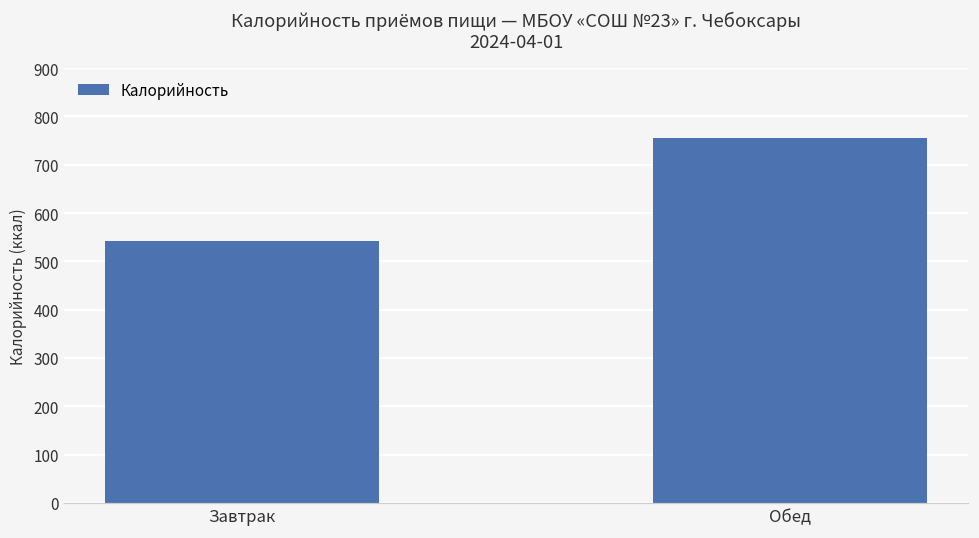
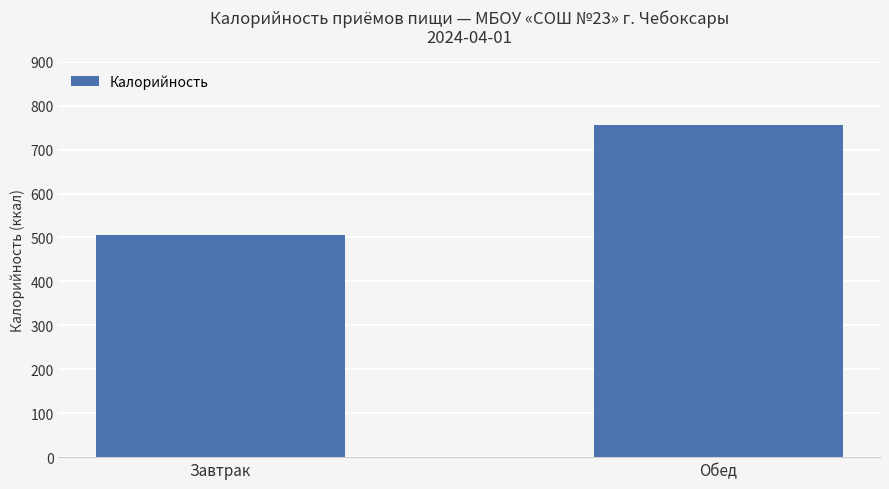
  {
-   "Завтрак": 540,
+   "Завтрак": 510,
    "Обед": 760
  }
